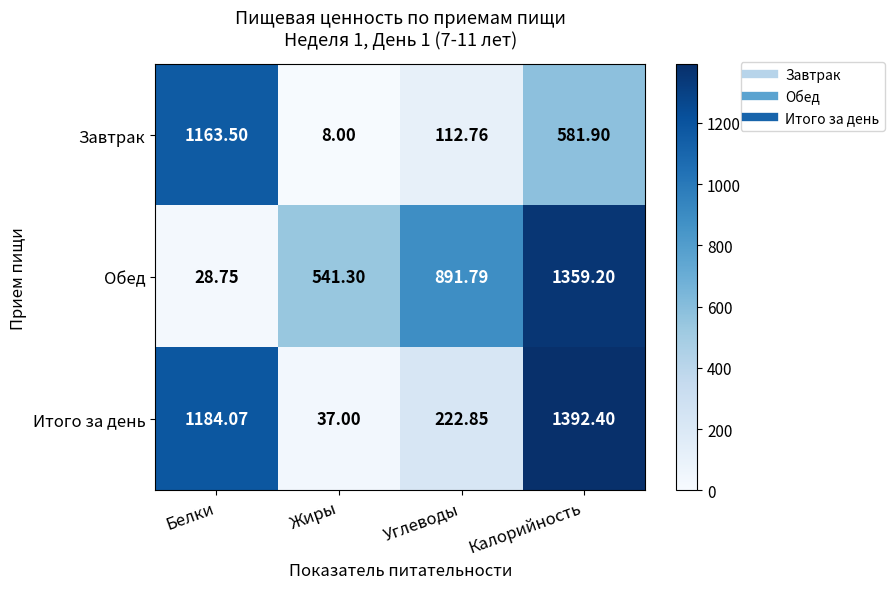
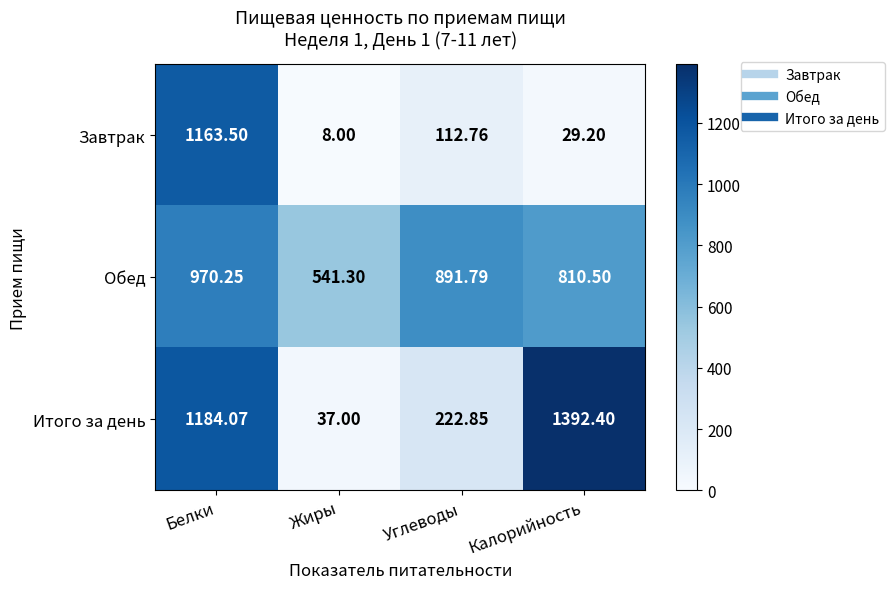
  {
    "Завтрак": {
      "Белки": 1163.50,
      "Жиры": 8.00,
      "Углеводы": 112.76,
-     "Калорийность": 581.90
+     "Калорийность": 29.20
    },
    "Обед": {
-     "Белки": 28.75,
+     "Белки": 970.25,
      "Жиры": 541.30,
      "Углеводы": 891.79,
-     "Калорийность": 1359.20
+     "Калорийность": 810.50
    },
    "Итого за день": {
      "Белки": 1184.07,
      "Жиры": 37.00,
      "Углеводы": 222.85,
      "Калорийность": 1392.40
    }
  }
